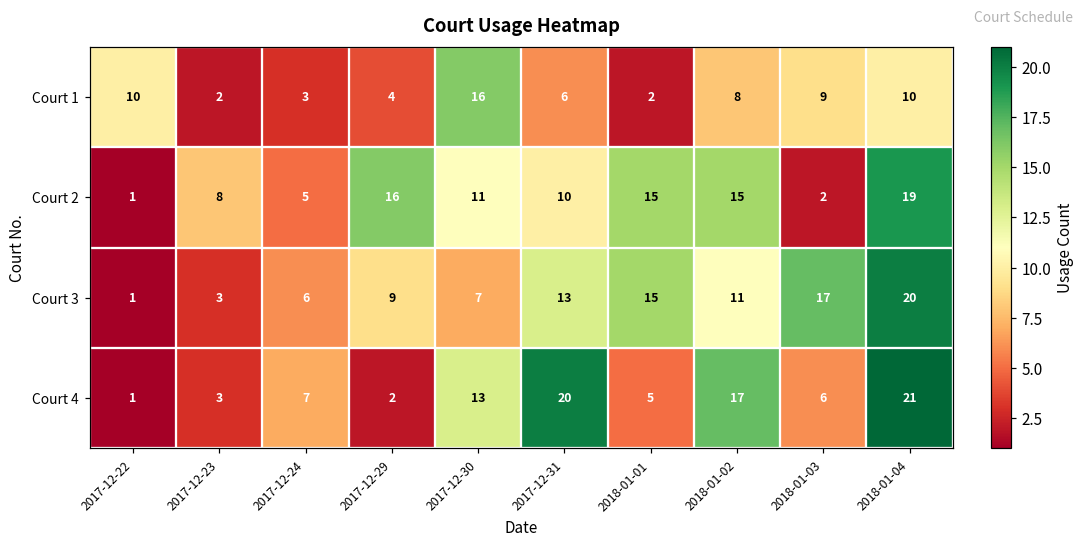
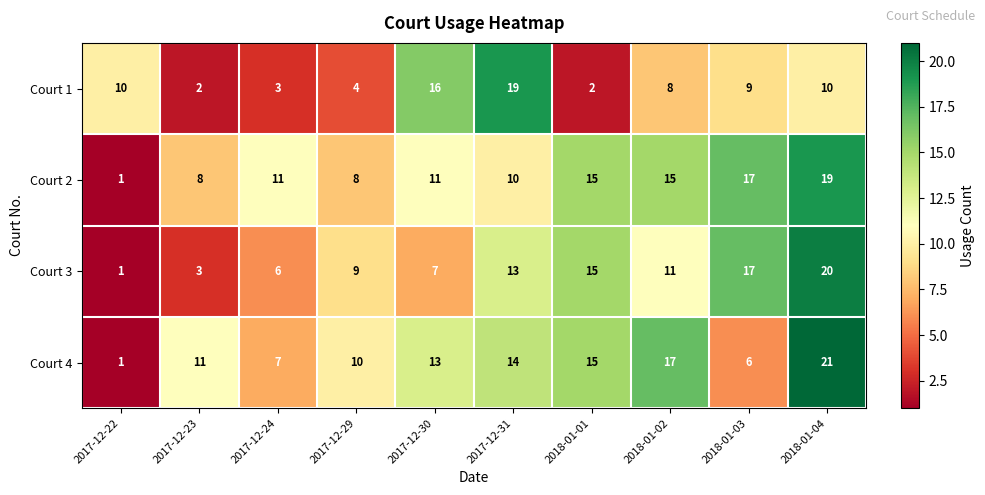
  {
    "Court 1": {
      "2017-12-22": 10,
      "2017-12-23": 2,
      "2017-12-24": 3,
      "2017-12-29": 4,
      "2017-12-30": 16,
-     "2017-12-31": 6,
+     "2017-12-31": 19,
      "2018-01-01": 2,
      "2018-01-02": 8,
      "2018-01-03": 9,
      "2018-01-04": 10
    },
    "Court 2": {
      "2017-12-22": 1,
      "2017-12-23": 8,
-     "2017-12-24": 5,
-     "2017-12-29": 16,
+     "2017-12-24": 11,
+     "2017-12-29": 8,
      "2017-12-30": 11,
      "2017-12-31": 10,
      "2018-01-01": 15,
      "2018-01-02": 15,
-     "2018-01-03": 2,
+     "2018-01-03": 17,
      "2018-01-04": 19
    },
    "Court 3": {
      "2017-12-22": 1,
      "2017-12-23": 3,
      "2017-12-24": 6,
      "2017-12-29": 9,
      "2017-12-30": 7,
      "2017-12-31": 13,
      "2018-01-01": 15,
      "2018-01-02": 11,
      "2018-01-03": 17,
      "2018-01-04": 20
    },
    "Court 4": {
      "2017-12-22": 1,
-     "2017-12-23": 3,
+     "2017-12-23": 11,
      "2017-12-24": 7,
-     "2017-12-29": 2,
+     "2017-12-29": 10,
      "2017-12-30": 13,
-     "2017-12-31": 20,
-     "2018-01-01": 5,
+     "2017-12-31": 14,
+     "2018-01-01": 15,
      "2018-01-02": 17,
      "2018-01-03": 6,
      "2018-01-04": 21
    }
  }
